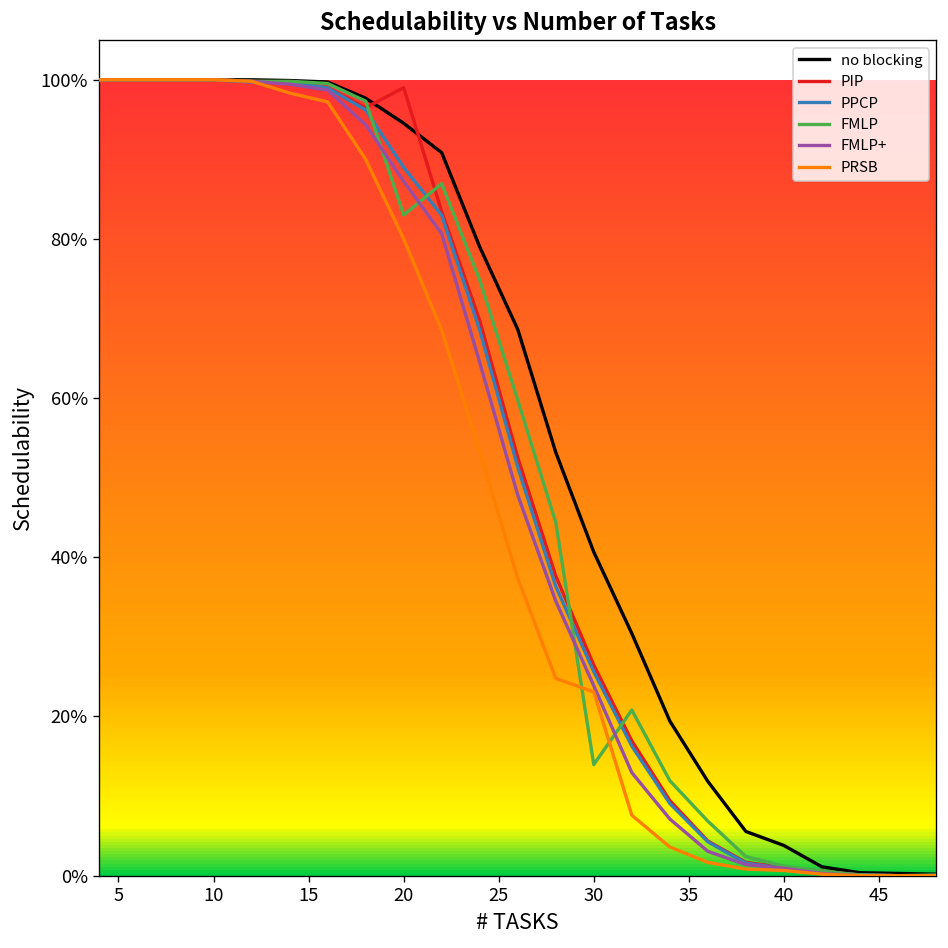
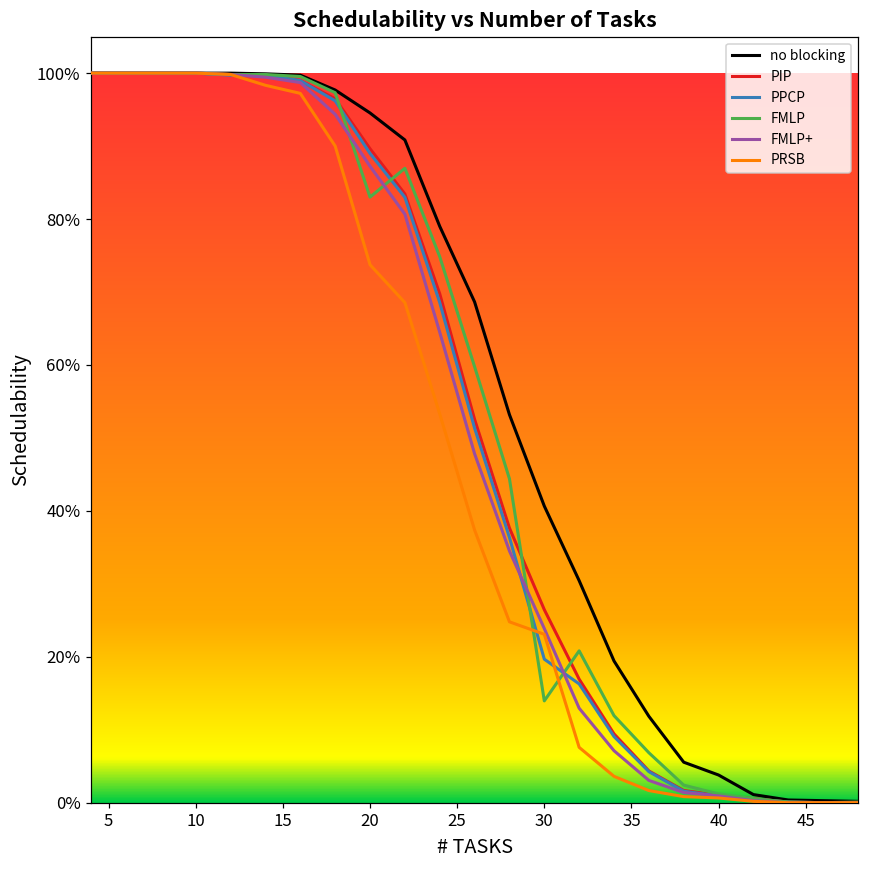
  {
    "no blocking": {
      "20": "95%",
      "30": "41%",
      "40": "4%"
    },
    "PIP": {
-     "20": "99%",
+     "20": "90%",
      "30": "26%"
    },
    "PPCP": {
      "20": "89%",
-     "30": "26%"
+     "30": "20%"
    },
    "FMLP": {
      "20": "83%",
      "30": "14%"
    },
    "FMLP+": {
      "20": "87%",
      "30": "24%"
    },
    "PRSB": {
-     "20": "80%",
+     "20": "74%",
      "30": "23%"
    }
  }
